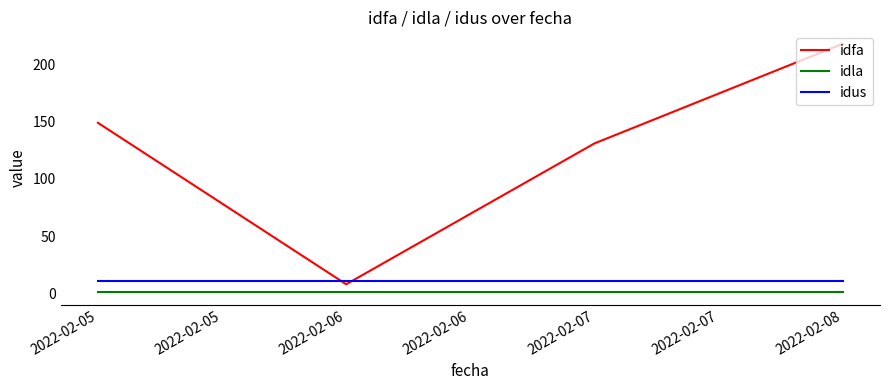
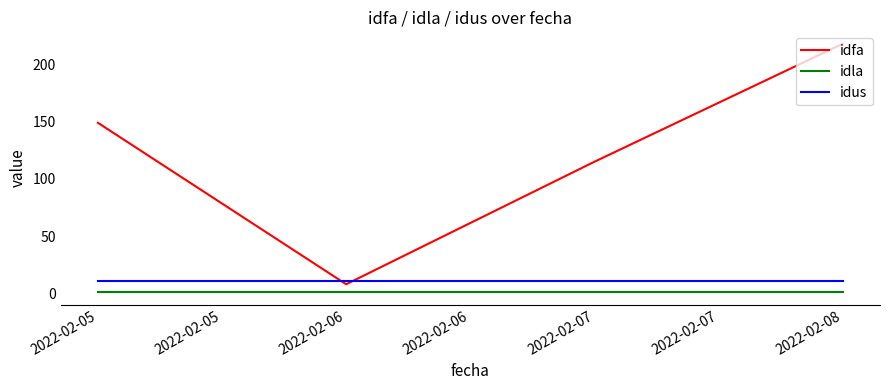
  {
    "idfa": {
      "2022-02-05": 149,
      "2022-02-06": 8,
-     "2022-02-07": 131
+     "2022-02-07": 115
    },
    "idla": {
      "2022-02-05": 1,
      "2022-02-06": 1,
      "2022-02-07": 1,
      "2022-02-08": 1
    },
    "idus": {
      "2022-02-05": 11,
      "2022-02-06": 11,
      "2022-02-07": 11,
      "2022-02-08": 11
    }
  }
